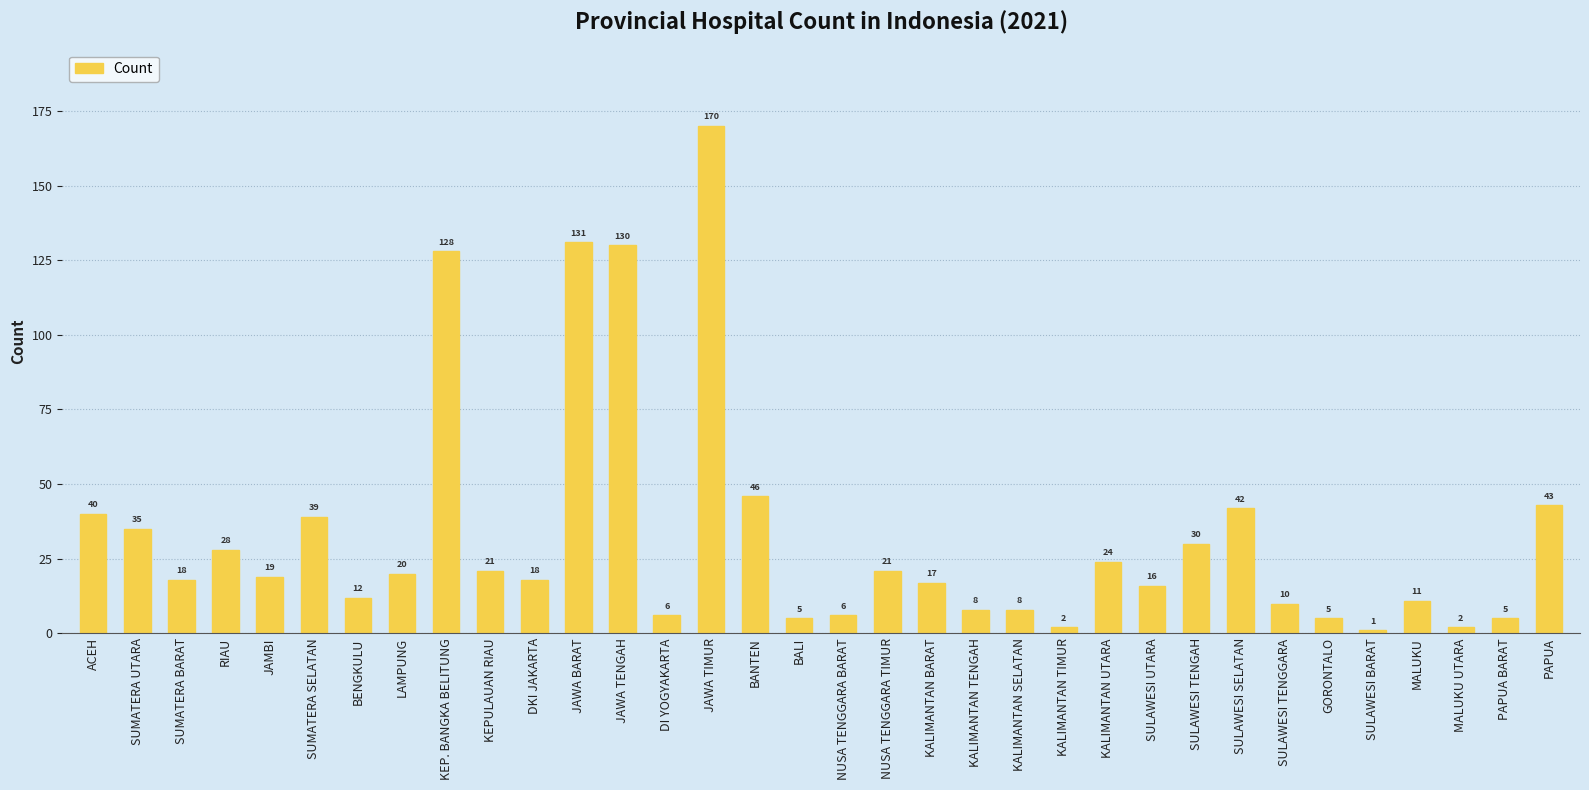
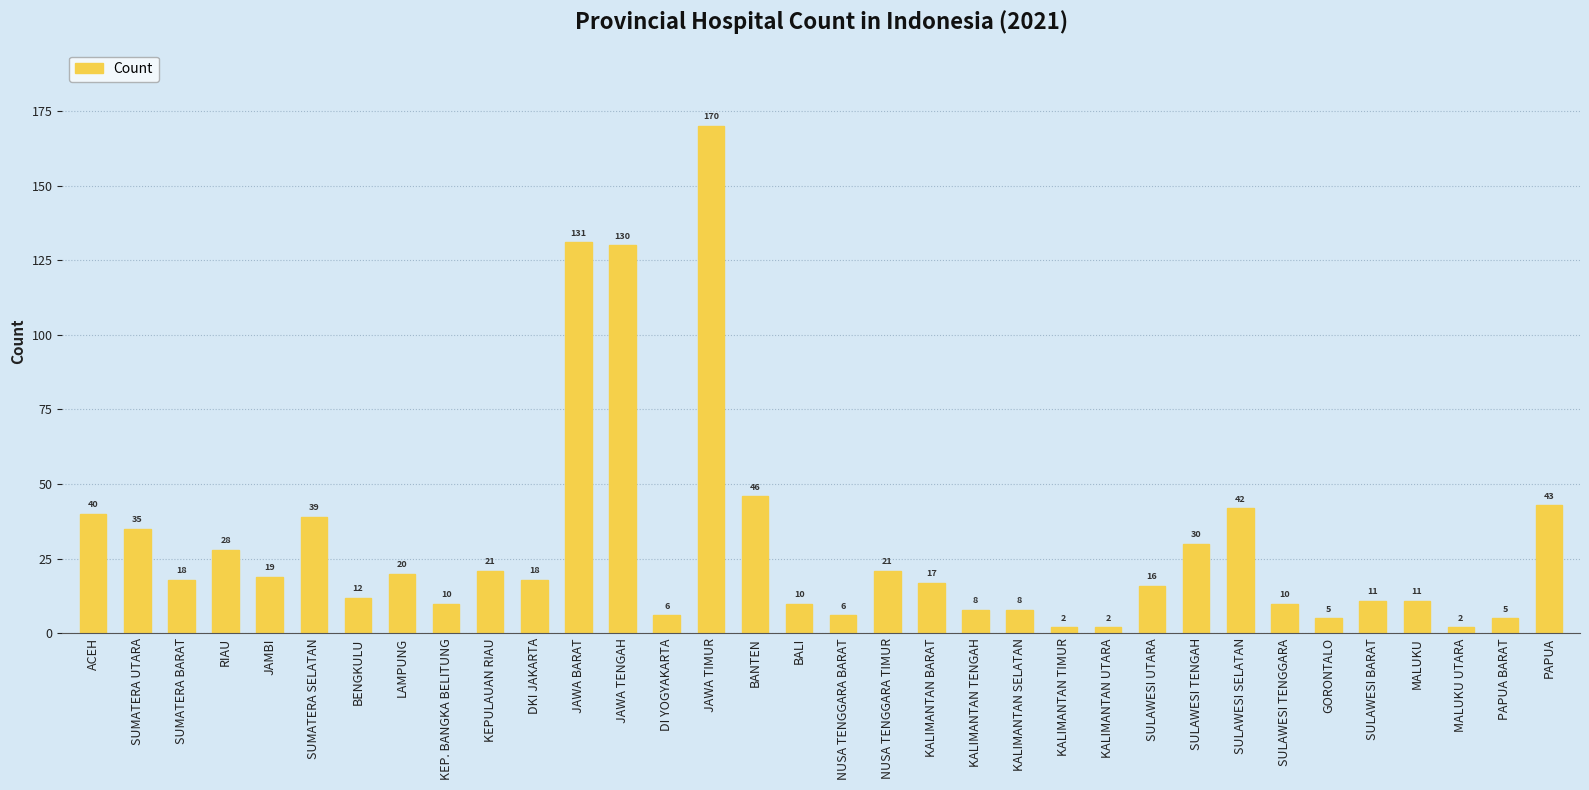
  {
    "ACEH": 40,
    "SUMATERA UTARA": 35,
    "SUMATERA BARAT": 18,
    "RIAU": 28,
    "JAMBI": 19,
    "SUMATERA SELATAN": 39,
    "BENGKULU": 12,
    "LAMPUNG": 20,
-   "KEP. BANGKA BELITUNG": 128,
+   "KEP. BANGKA BELITUNG": 10,
    "KEPULAUAN RIAU": 21,
    "DKI JAKARTA": 18,
    "JAWA BARAT": 131,
    "JAWA TENGAH": 130,
    "DI YOGYAKARTA": 6,
    "JAWA TIMUR": 170,
    "BANTEN": 46,
-   "BALI": 5,
+   "BALI": 10,
    "NUSA TENGGARA BARAT": 6,
    "NUSA TENGGARA TIMUR": 21,
    "KALIMANTAN BARAT": 17,
    "KALIMANTAN TENGAH": 8,
    "KALIMANTAN SELATAN": 8,
    "KALIMANTAN TIMUR": 2,
-   "KALIMANTAN UTARA": 24,
+   "KALIMANTAN UTARA": 2,
    "SULAWESI UTARA": 16,
    "SULAWESI TENGAH": 30,
    "SULAWESI SELATAN": 42,
    "SULAWESI TENGGARA": 10,
    "GORONTALO": 5,
-   "SULAWESI BARAT": 1,
+   "SULAWESI BARAT": 11,
    "MALUKU": 11,
    "MALUKU UTARA": 2,
    "PAPUA BARAT": 5,
    "PAPUA": 43
  }
